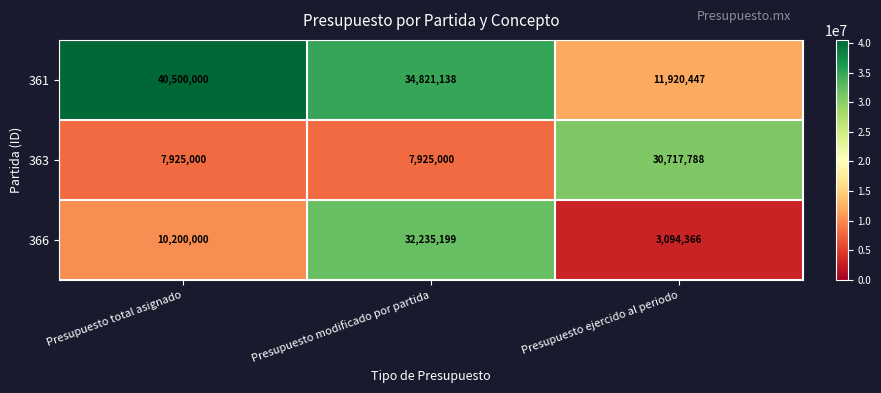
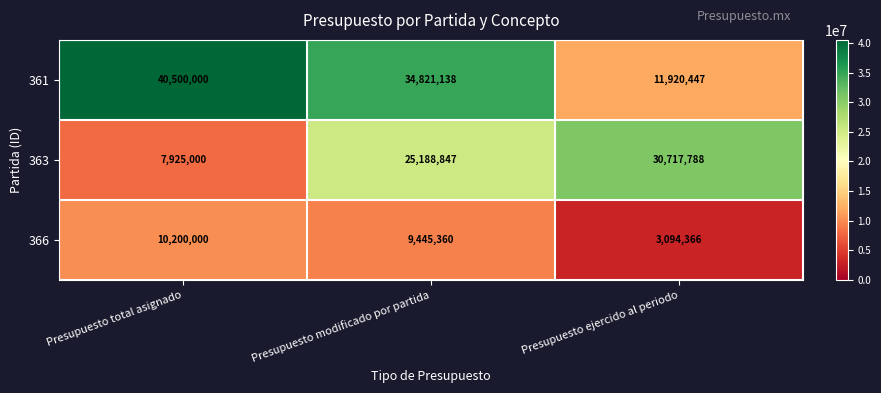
  {
    "361": {
      "Presupuesto total asignado": "40,500,000",
      "Presupuesto modificado por partida": "34,821,138",
      "Presupuesto ejercido al periodo": "11,920,447"
    },
    "363": {
      "Presupuesto total asignado": "7,925,000",
-     "Presupuesto modificado por partida": "7,925,000",
+     "Presupuesto modificado por partida": "25,188,847",
      "Presupuesto ejercido al periodo": "30,717,788"
    },
    "366": {
      "Presupuesto total asignado": "10,200,000",
-     "Presupuesto modificado por partida": "32,235,199",
+     "Presupuesto modificado por partida": "9,445,360",
      "Presupuesto ejercido al periodo": "3,094,366"
    }
  }
